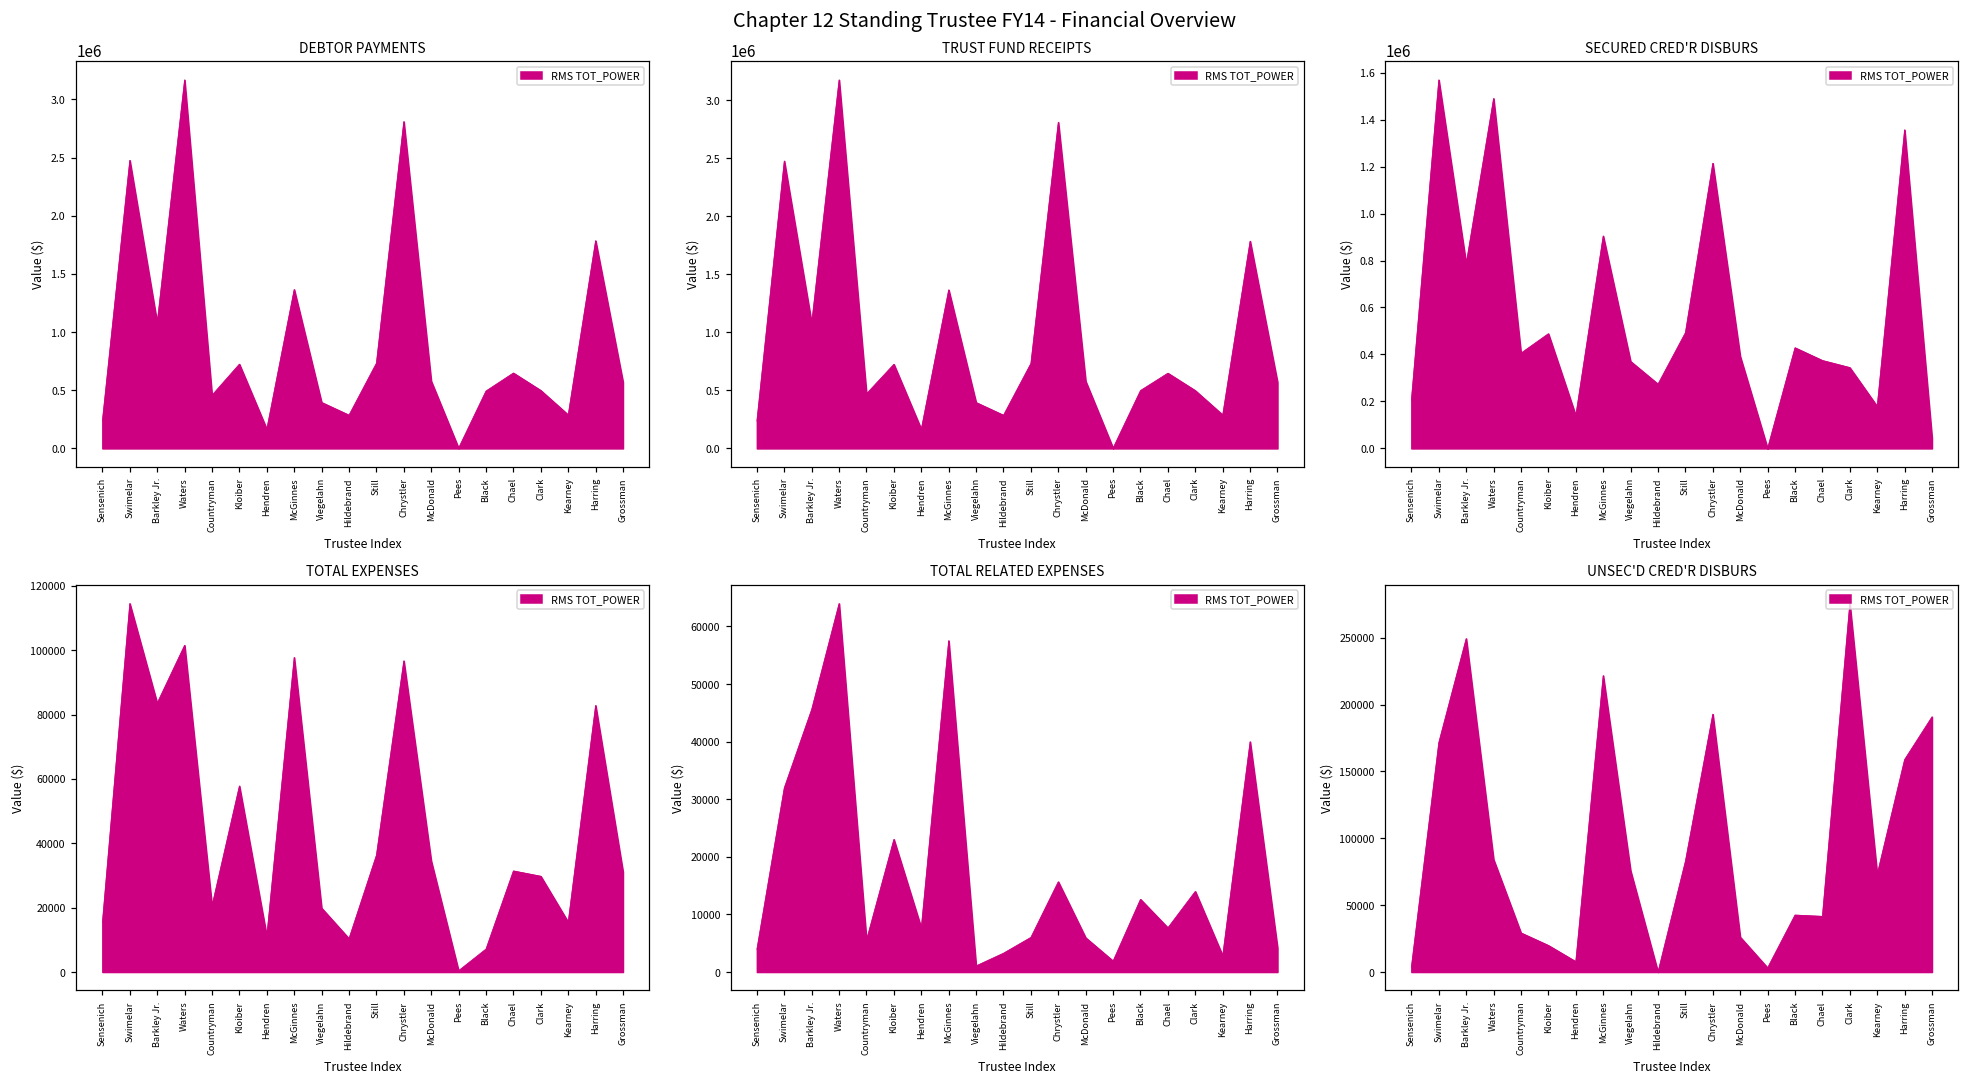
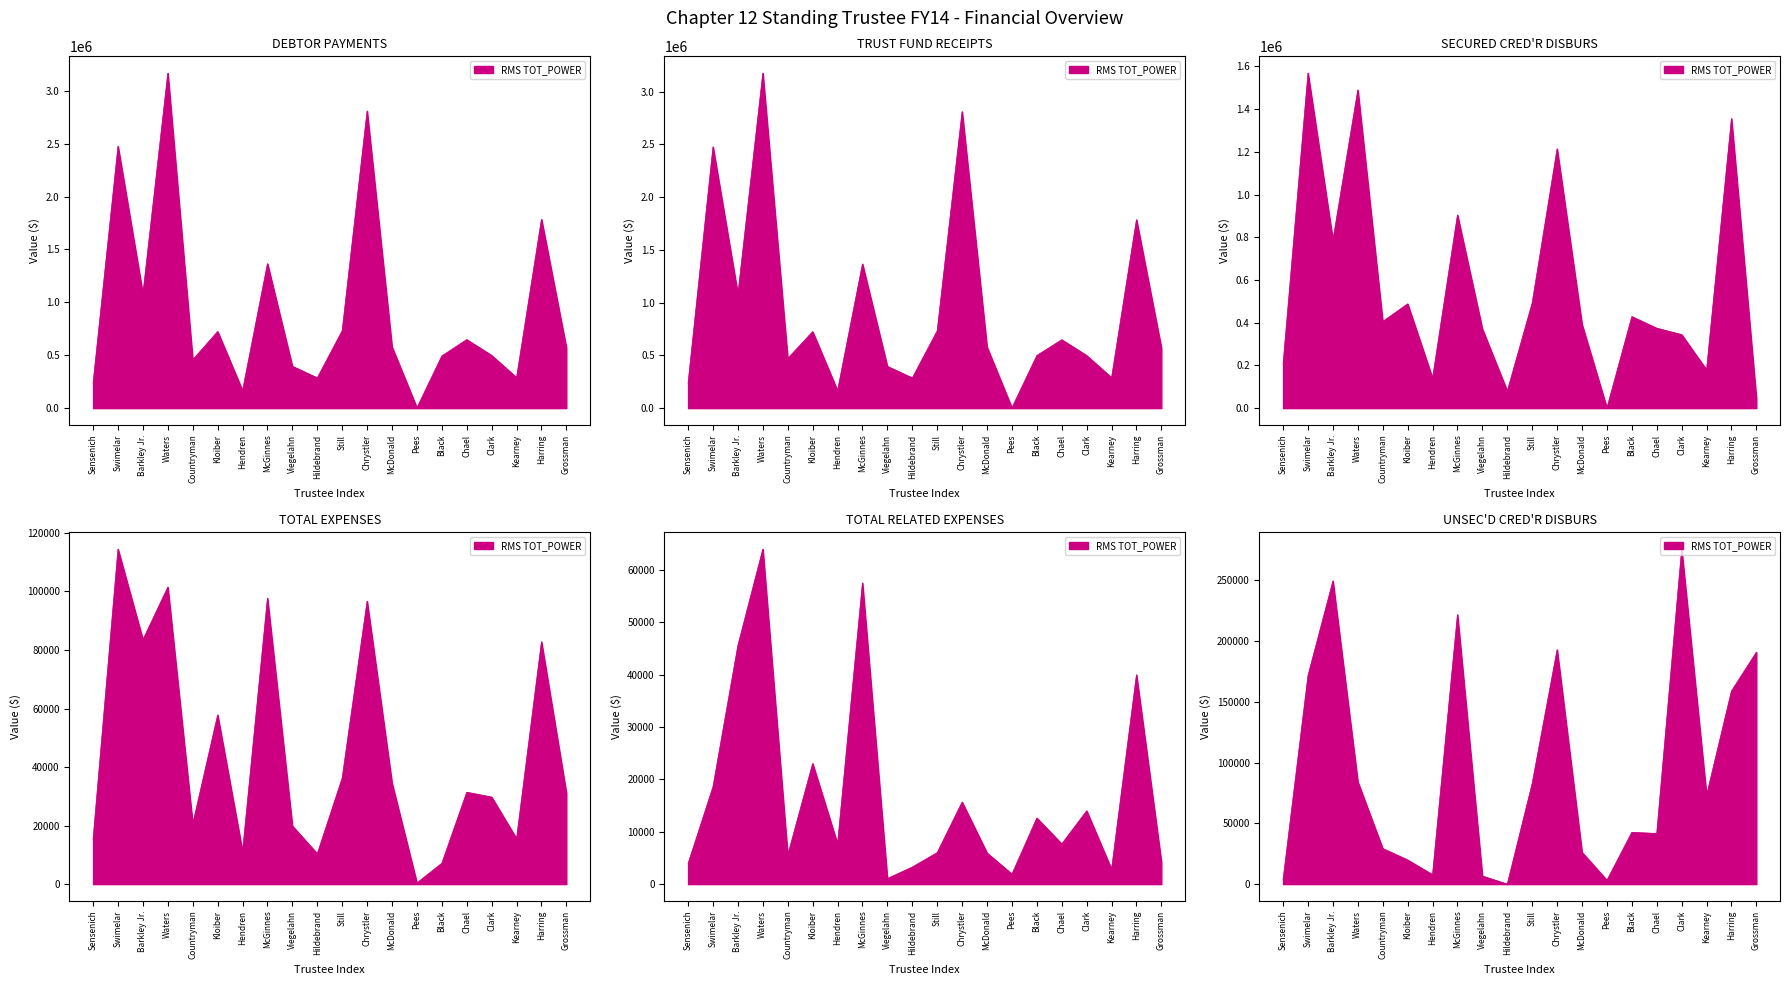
  {
    "DEBTOR PAYMENTS": {
      "Sensenich": 240000,
      "Swimelar": 2480000,
      "Barkley Jr.": 1080000,
      "Waters": 3170000,
      "Countryman": 460000,
      "Kloiber": 720000,
      "Hendren": 170000,
      "McGinnes": 1370000,
      "Viegelahn": 400000,
      "Hildebrand": 290000,
      "Still": 730000,
      "Chrystler": 2810000,
      "McDonald": 580000,
      "Pees": 0,
      "Black": 490000,
      "Chael": 650000,
      "Clark": 500000,
      "Kearney": 290000,
      "Harring": 1790000,
      "Grossman": 570000
    },
    "TRUST FUND RECEIPTS": {
      "Sensenich": 240000,
      "Swimelar": 2480000,
      "Barkley Jr.": 1080000,
      "Waters": 3170000,
      "Countryman": 470000,
      "Kloiber": 720000,
      "Hendren": 170000,
      "McGinnes": 1370000,
      "Viegelahn": 400000,
      "Hildebrand": 290000,
      "Still": 730000,
      "Chrystler": 2810000,
      "McDonald": 580000,
      "Pees": 0,
      "Black": 500000,
      "Chael": 650000,
      "Clark": 500000,
      "Kearney": 290000,
      "Harring": 1790000,
      "Grossman": 570000
    },
    "SECURED CRED'R DISBURS": {
      "Sensenich": 210000,
      "Swimelar": 1570000,
      "Barkley Jr.": 790000,
      "Waters": 1490000,
      "Countryman": 410000,
      "Kloiber": 490000,
      "Hendren": 140000,
      "McGinnes": 900000,
      "Viegelahn": 370000,
-     "Hildebrand": 270000,
+     "Hildebrand": 80000,
      "Still": 490000,
      "Chrystler": 1210000,
      "McDonald": 390000,
      "Pees": 0,
      "Black": 430000,
      "Chael": 370000,
      "Clark": 340000,
      "Kearney": 180000,
      "Harring": 1360000,
      "Grossman": 40000
    },
    "TOTAL EXPENSES": {
      "Sensenich": 15000,
      "Swimelar": 114000,
      "Barkley Jr.": 84000,
      "Waters": 102000,
      "Countryman": 21000,
      "Kloiber": 58000,
      "Hendren": 11000,
      "McGinnes": 98000,
      "Viegelahn": 20000,
      "Hildebrand": 10000,
      "Still": 36000,
      "Chrystler": 97000,
      "McDonald": 35000,
      "Pees": 0,
      "Black": 7000,
      "Chael": 31000,
      "Clark": 30000,
      "Kearney": 16000,
      "Harring": 83000,
      "Grossman": 31000
    },
    "TOTAL RELATED EXPENSES": {
      "Sensenich": 4000,
-     "Swimelar": 32000,
+     "Swimelar": 19000,
      "Barkley Jr.": 46000,
      "Waters": 64000,
      "Countryman": 6000,
      "Kloiber": 23000,
      "Hendren": 8000,
      "McGinnes": 58000,
      "Viegelahn": 1000,
      "Hildebrand": 3000,
      "Still": 6000,
      "Chrystler": 16000,
      "McDonald": 6000,
      "Pees": 2000,
      "Black": 13000,
      "Chael": 8000,
      "Clark": 14000,
      "Kearney": 3000,
      "Harring": 40000,
      "Grossman": 4000
    },
    "UNSEC'D CRED'R DISBURS": {
      "Sensenich": 4000,
      "Swimelar": 172000,
      "Barkley Jr.": 249000,
      "Waters": 84000,
      "Countryman": 29000,
      "Kloiber": 20000,
      "Hendren": 8000,
      "McGinnes": 222000,
-     "Viegelahn": 76000,
+     "Viegelahn": 7000,
      "Hildebrand": 0,
      "Still": 83000,
      "Chrystler": 193000,
      "McDonald": 26000,
      "Pees": 3000,
      "Black": 43000,
      "Chael": 42000,
      "Kearney": 73000,
      "Harring": 159000,
      "Grossman": 191000
    }
  }
